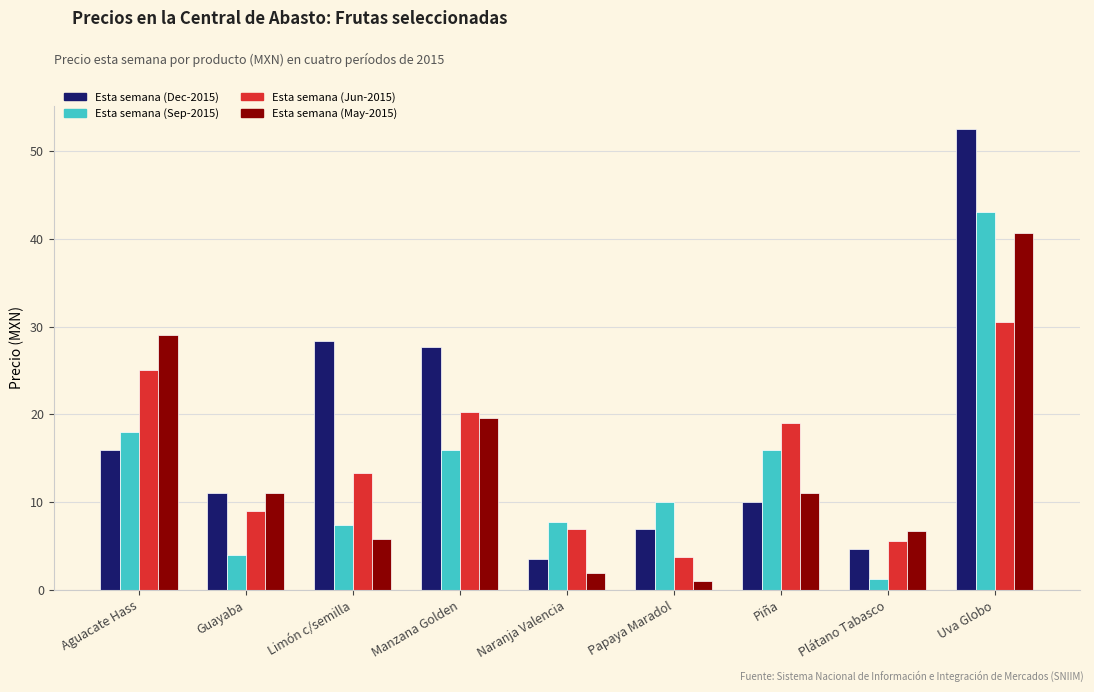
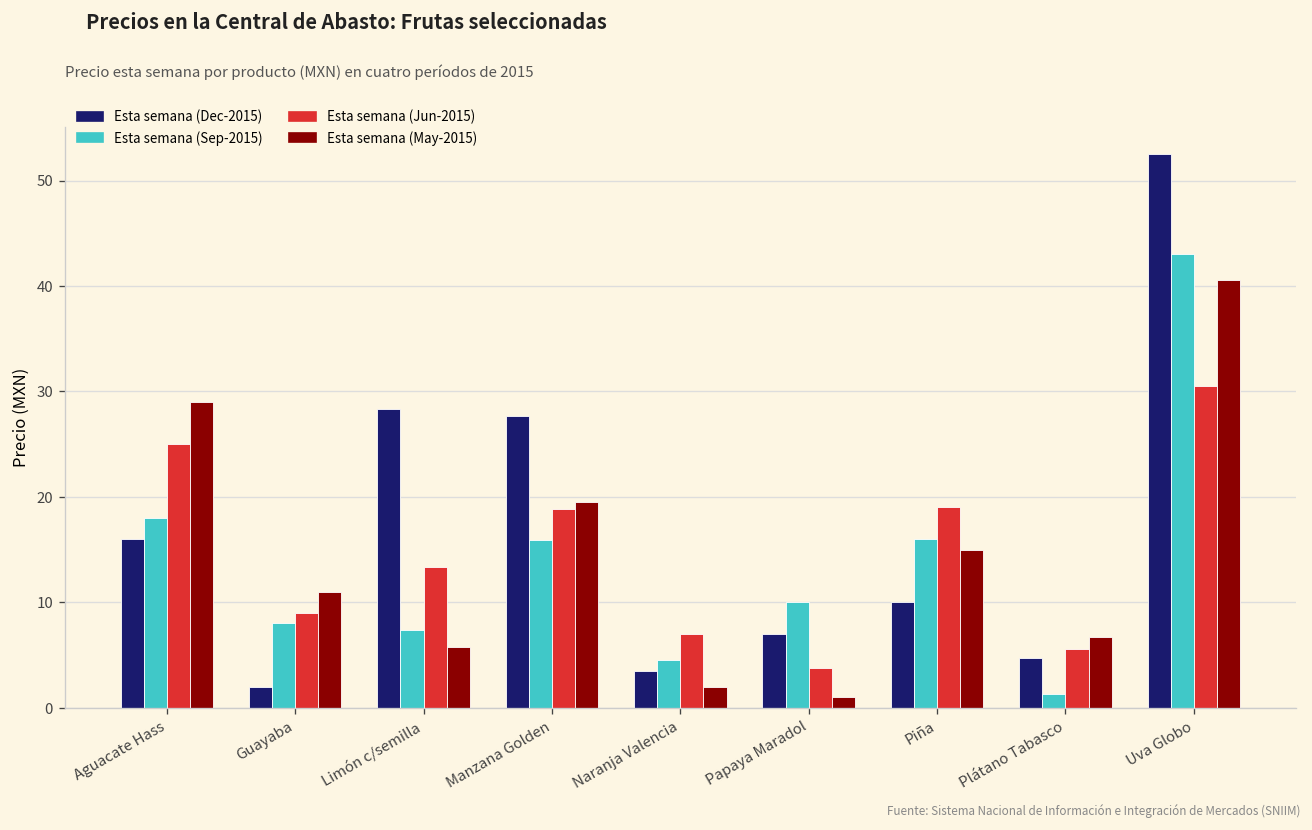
  {
    "Esta semana (Dec-2015)": {
      "Aguacate Hass": 16,
-     "Guayaba": 11,
+     "Guayaba": 2,
      "Limón c/semilla": 28,
      "Manzana Golden": 28,
      "Naranja Valencia": 4,
      "Papaya Maradol": 7,
      "Piña": 10,
      "Plátano Tabasco": 5,
      "Uva Globo": 53
    },
    "Esta semana (Sep-2015)": {
      "Aguacate Hass": 18,
-     "Guayaba": 4,
+     "Guayaba": 8,
      "Limón c/semilla": 7,
      "Manzana Golden": 16,
-     "Naranja Valencia": 8,
+     "Naranja Valencia": 5,
      "Papaya Maradol": 10,
      "Piña": 16,
      "Plátano Tabasco": 1,
      "Uva Globo": 43
    },
    "Esta semana (Jun-2015)": {
      "Aguacate Hass": 25,
      "Guayaba": 9,
      "Limón c/semilla": 13,
-     "Manzana Golden": 20,
+     "Manzana Golden": 19,
      "Naranja Valencia": 7,
      "Papaya Maradol": 4,
      "Piña": 19,
      "Plátano Tabasco": 6,
      "Uva Globo": 31
    },
    "Esta semana (May-2015)": {
      "Aguacate Hass": 29,
      "Guayaba": 11,
      "Limón c/semilla": 6,
      "Manzana Golden": 20,
      "Naranja Valencia": 2,
      "Papaya Maradol": 1,
-     "Piña": 11,
+     "Piña": 15,
      "Plátano Tabasco": 7,
      "Uva Globo": 41
    }
  }
